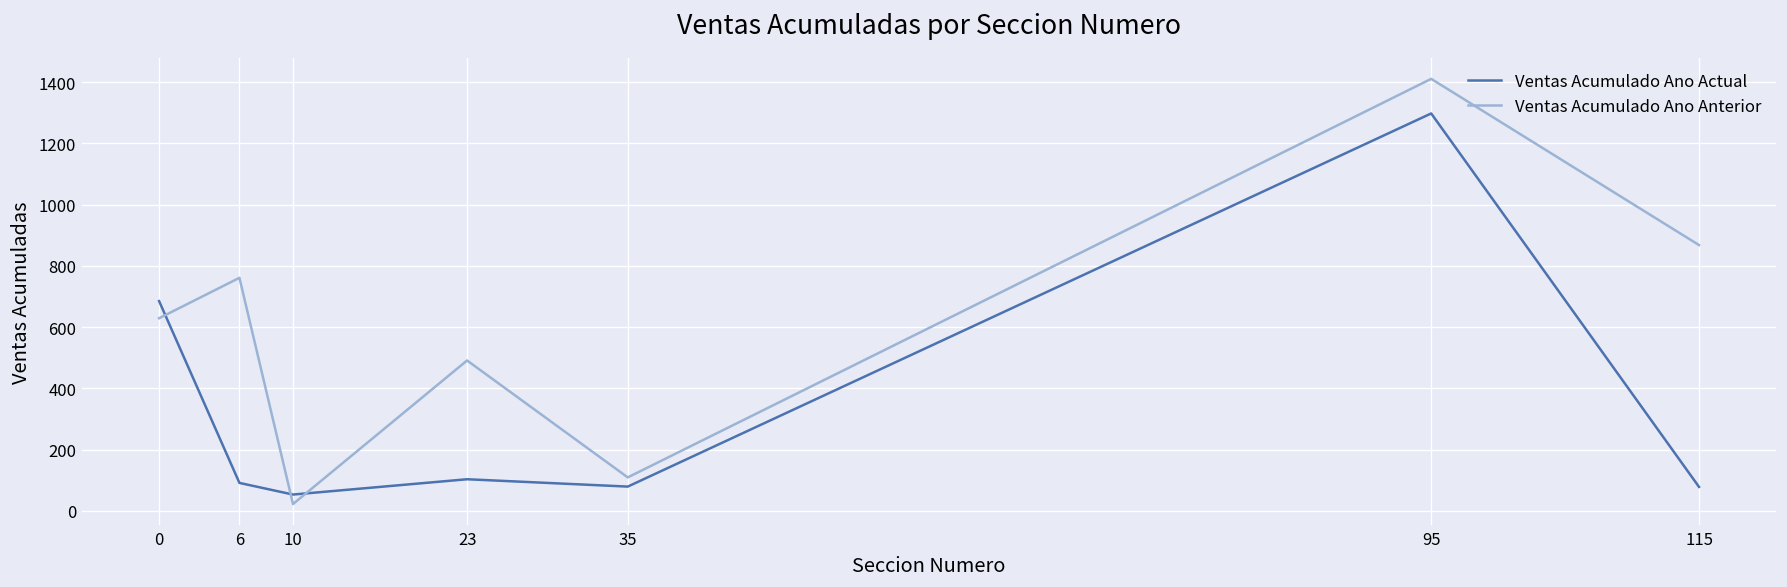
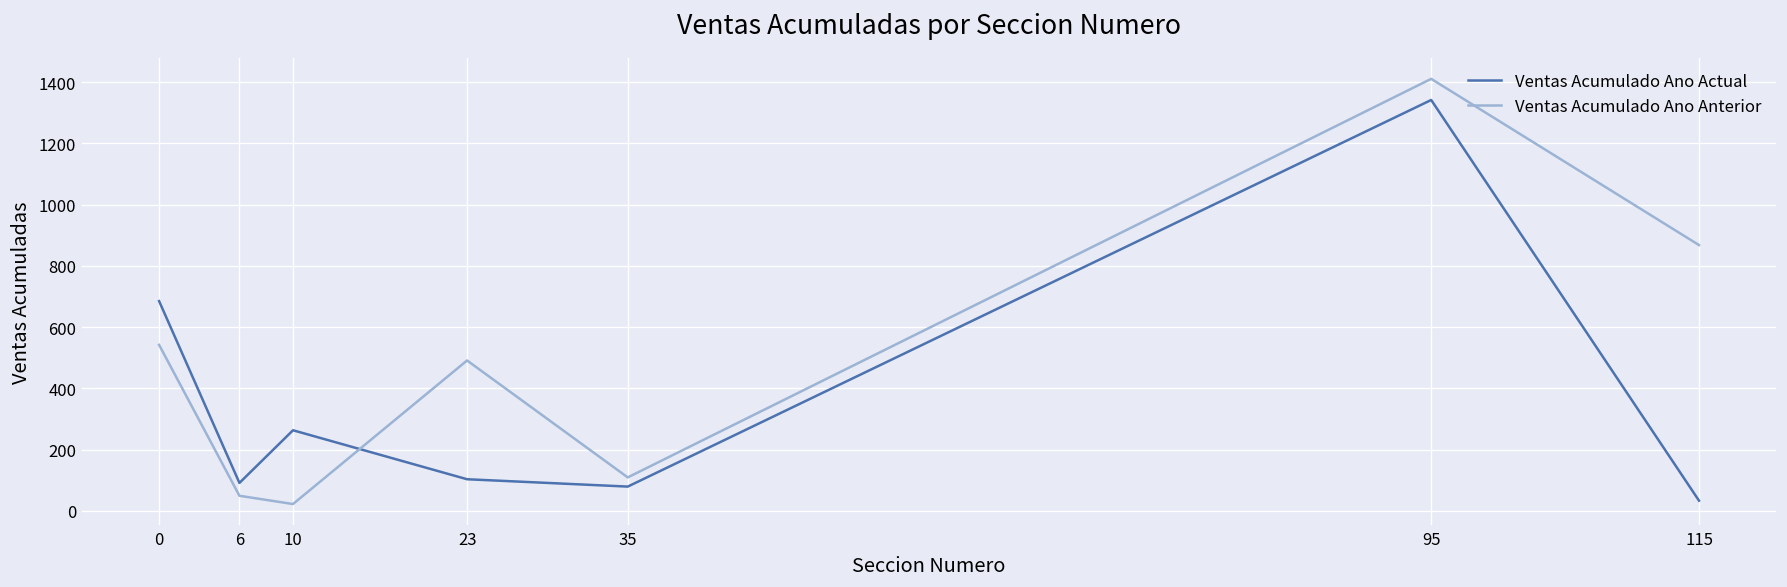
  {
    "Ventas Acumulado Ano Actual": {
      "0": 690,
      "6": 90,
-     "10": 50,
+     "10": 260,
      "23": 100,
      "35": 80,
-     "95": 1300,
-     "115": 80
+     "95": 1340,
+     "115": 30
    },
    "Ventas Acumulado Ano Anterior": {
-     "0": 630,
-     "6": 760,
+     "0": 540,
+     "6": 50,
      "10": 20,
      "23": 490,
      "35": 110,
      "95": 1410,
      "115": 870
    }
  }
